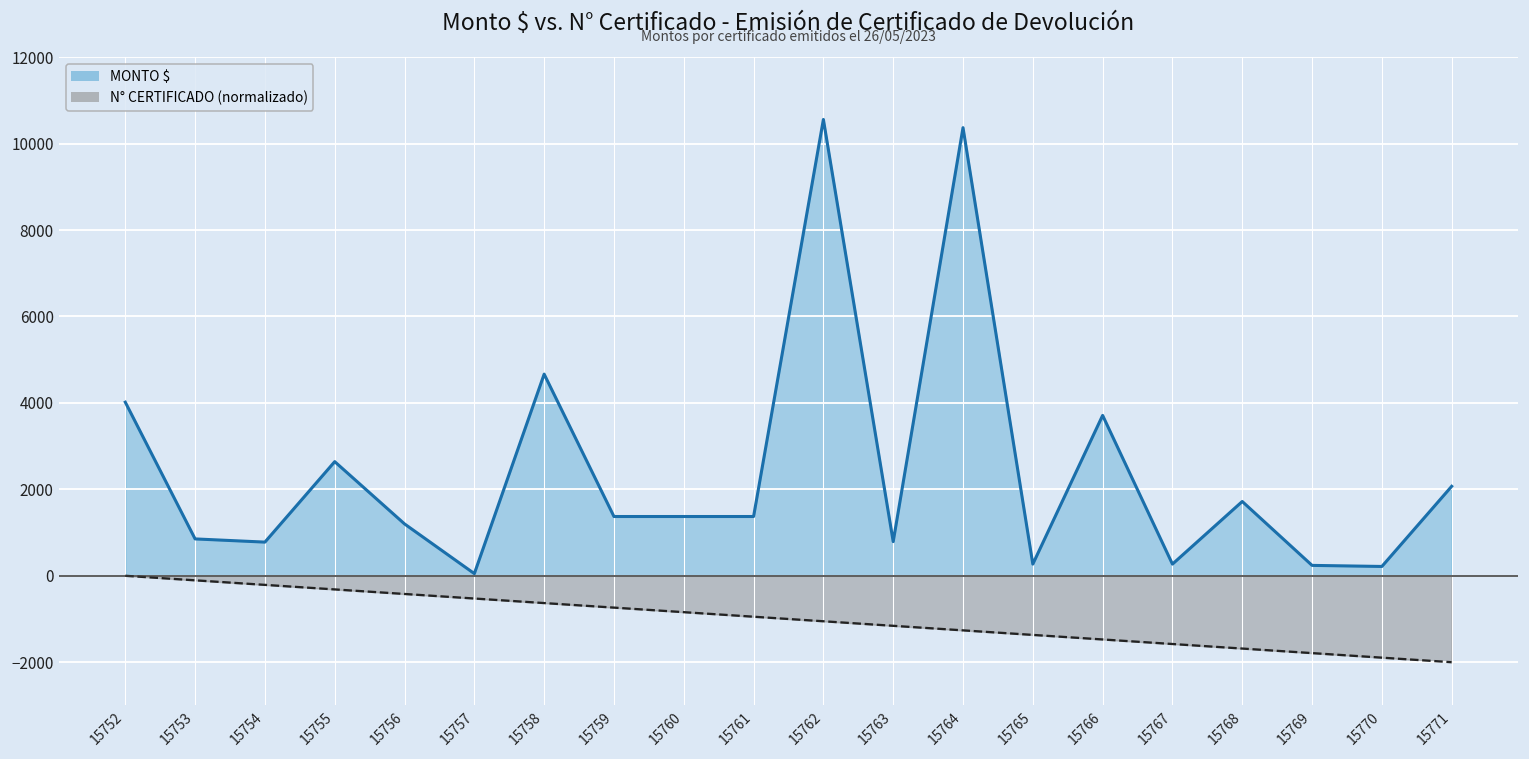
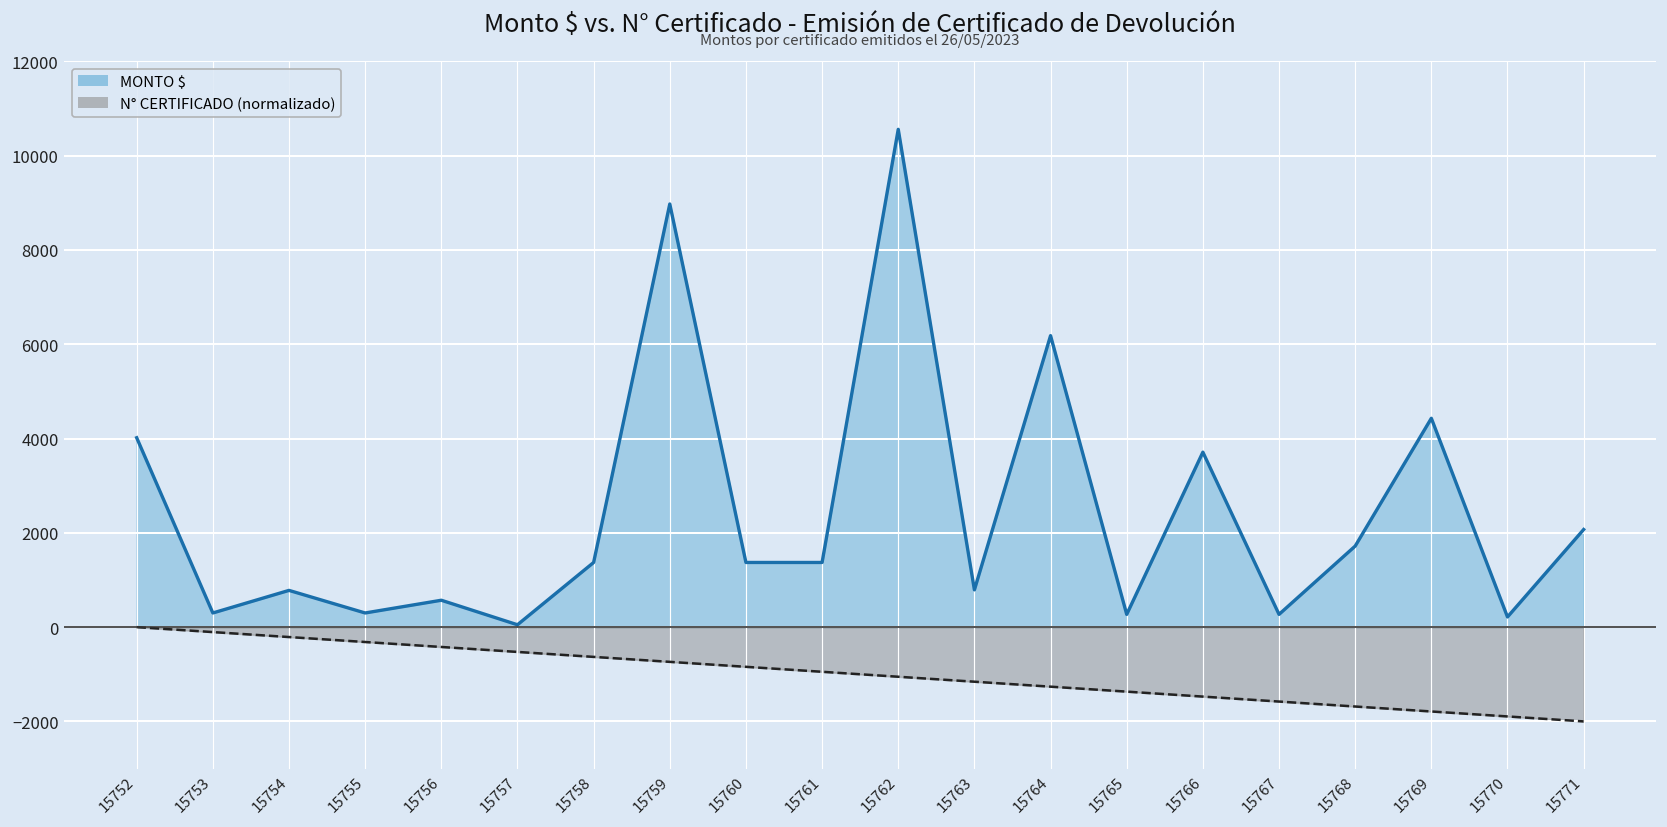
  {
    "MONTO $": {
      "15752": 4000,
-     "15753": 900,
+     "15753": 300,
      "15754": 800,
-     "15755": 2600,
-     "15756": 1200,
-     "15758": 4700,
-     "15759": 1400,
+     "15755": 300,
+     "15756": 600,
+     "15758": 1400,
+     "15759": 9000,
      "15760": 1400,
      "15761": 1400,
      "15762": 10600,
      "15763": 800,
-     "15764": 10400,
+     "15764": 6200,
      "15765": 300,
      "15766": 3700,
      "15767": 300,
      "15768": 1700,
-     "15769": 200,
+     "15769": 4400,
      "15770": 200,
      "15771": 2100
    }
  }
